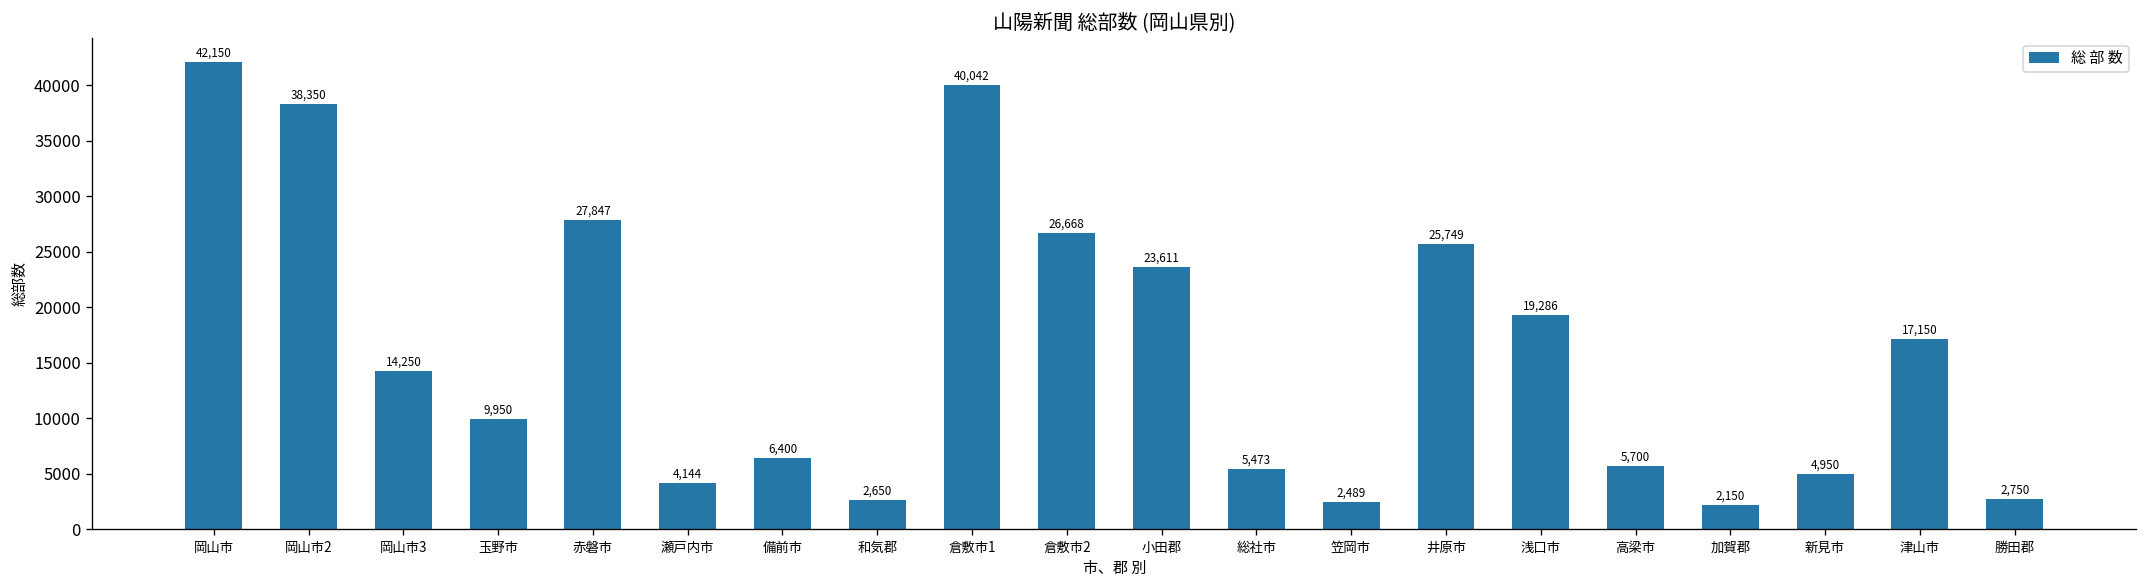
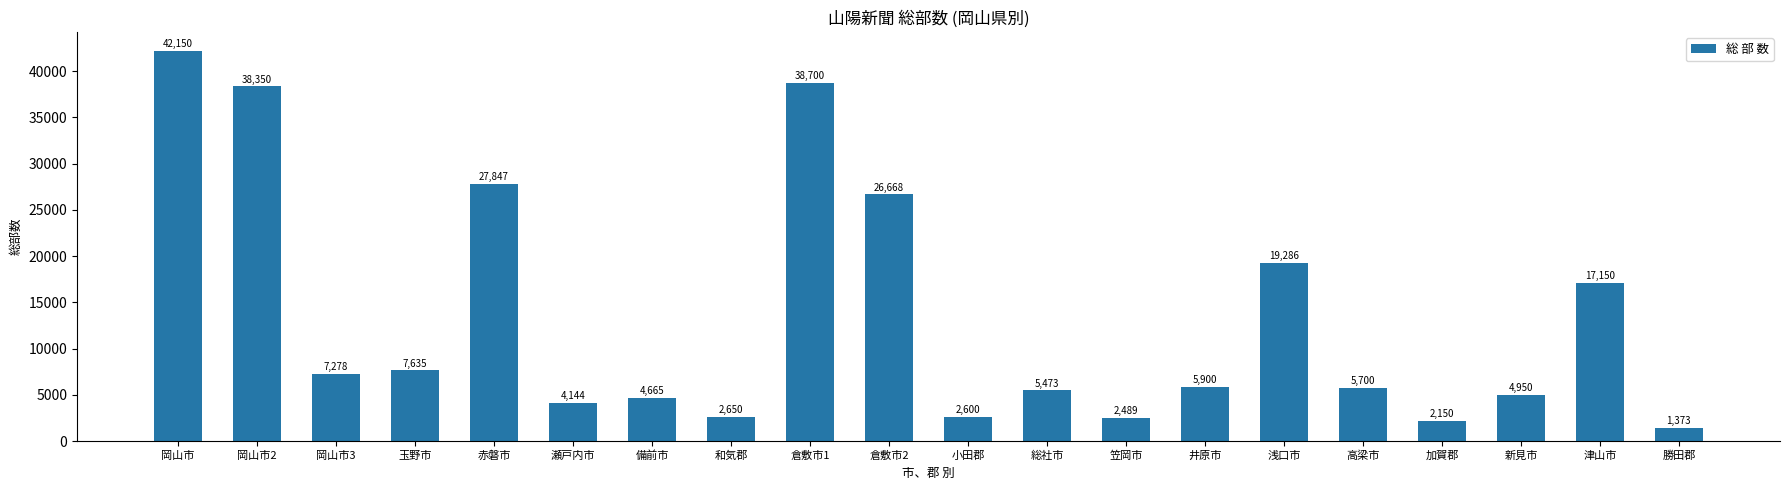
  {
    "岡山市": "42,150",
    "岡山市2": "38,350",
-   "岡山市3": "14,250",
-   "玉野市": "9,950",
+   "岡山市3": "7,278",
+   "玉野市": "7,635",
    "赤磐市": "27,847",
    "瀬戸内市": "4,144",
-   "備前市": "6,400",
+   "備前市": "4,665",
    "和気郡": "2,650",
-   "倉敷市1": "40,042",
+   "倉敷市1": "38,700",
    "倉敷市2": "26,668",
-   "小田郡": "23,611",
+   "小田郡": "2,600",
    "総社市": "5,473",
    "笠岡市": "2,489",
-   "井原市": "25,749",
+   "井原市": "5,900",
    "浅口市": "19,286",
    "高梁市": "5,700",
    "加賀郡": "2,150",
    "新見市": "4,950",
    "津山市": "17,150",
-   "勝田郡": "2,750"
+   "勝田郡": "1,373"
  }
